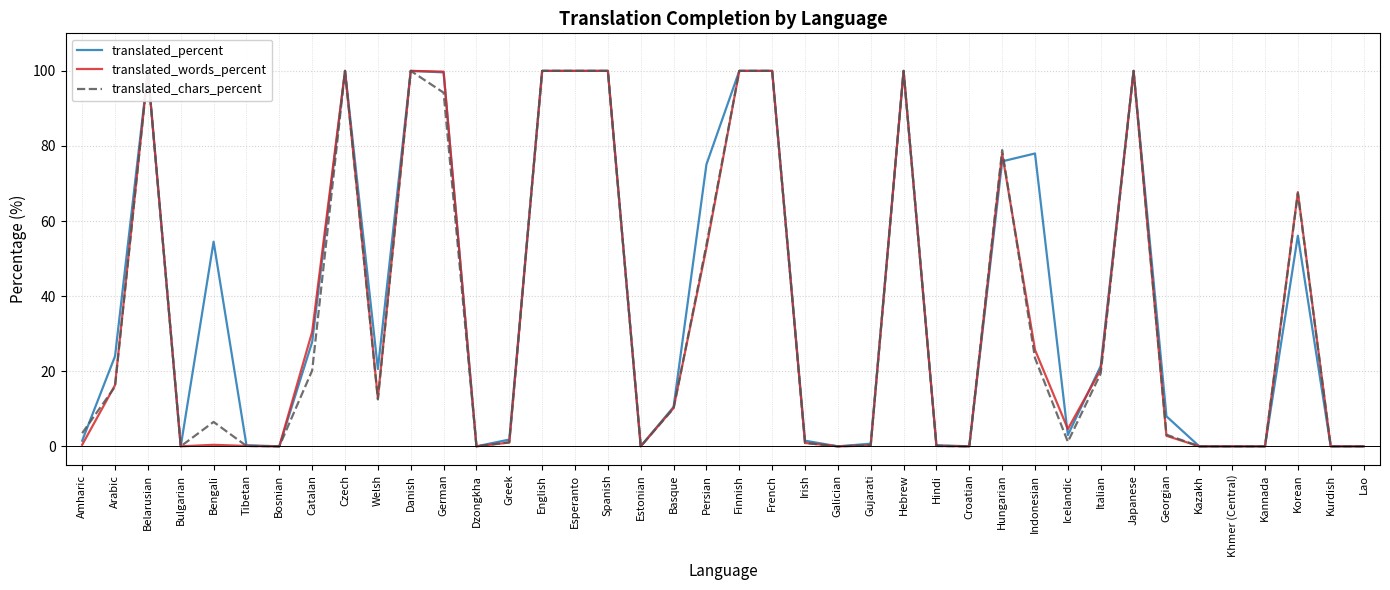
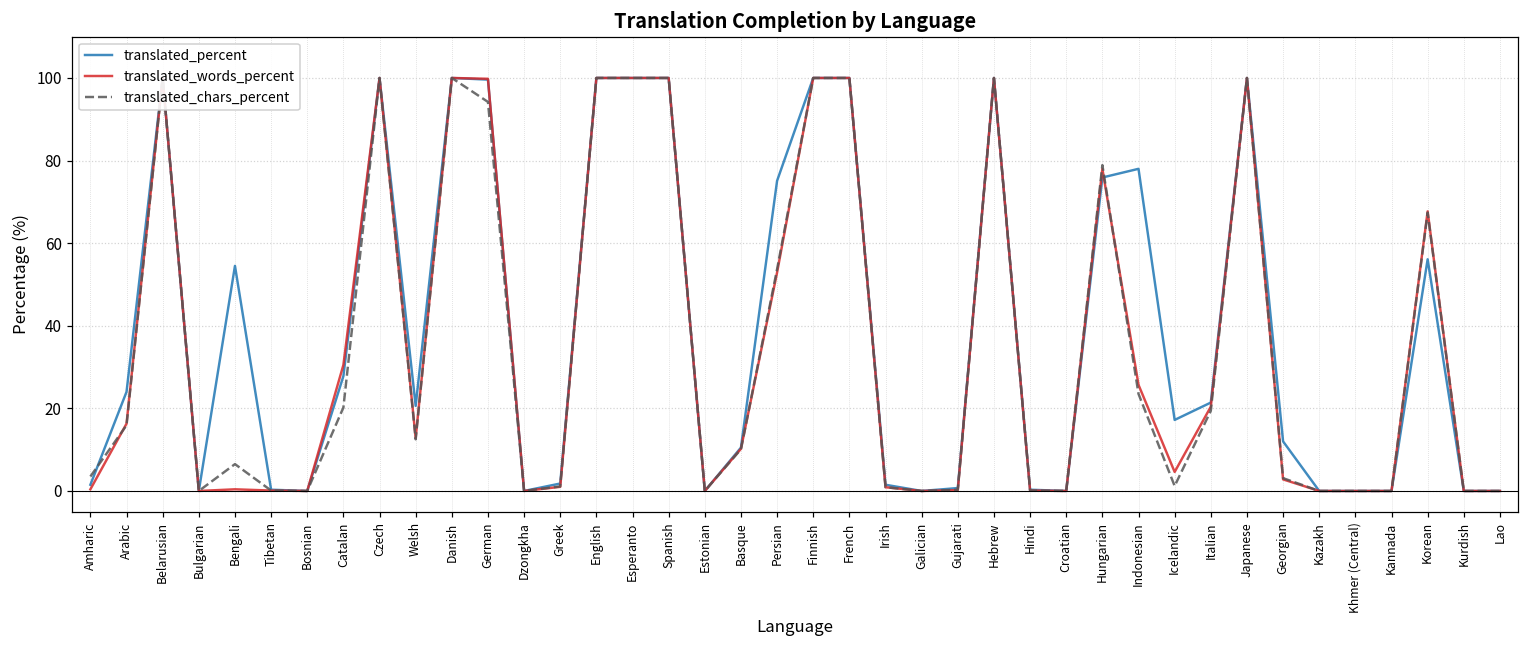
  {
    "translated_percent": {
      "Amharic": 2,
      "Arabic": 24,
      "Bengali": 55,
      "Catalan": 28,
      "Welsh": 21,
      "Greek": 2,
      "Persian": 75,
      "Hungarian": 76,
      "Indonesian": 78,
-     "Icelandic": 3,
+     "Icelandic": 17,
      "Italian": 21,
-     "Georgian": 8,
+     "Georgian": 12,
      "Korean": 56
    },
    "translated_words_percent": {
      "Amharic": 0,
      "Bengali": 0,
      "Catalan": 31,
      "Persian": 53,
      "Hungarian": 78,
      "Indonesian": 26,
      "Icelandic": 5,
      "Italian": 20
    },
    "translated_chars_percent": {
      "Amharic": 4,
      "Bengali": 7,
      "Catalan": 20,
      "German": 94,
      "Persian": 54,
      "Hungarian": 79,
      "Indonesian": 24,
      "Icelandic": 1,
      "Italian": 19
    }
  }
